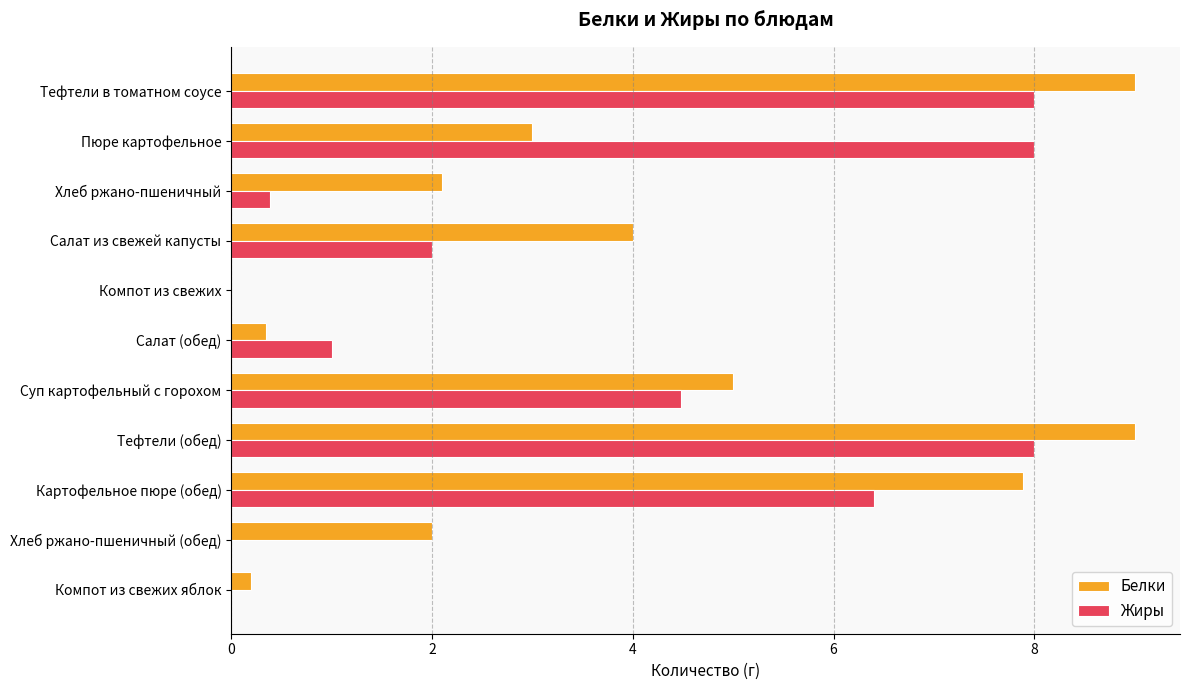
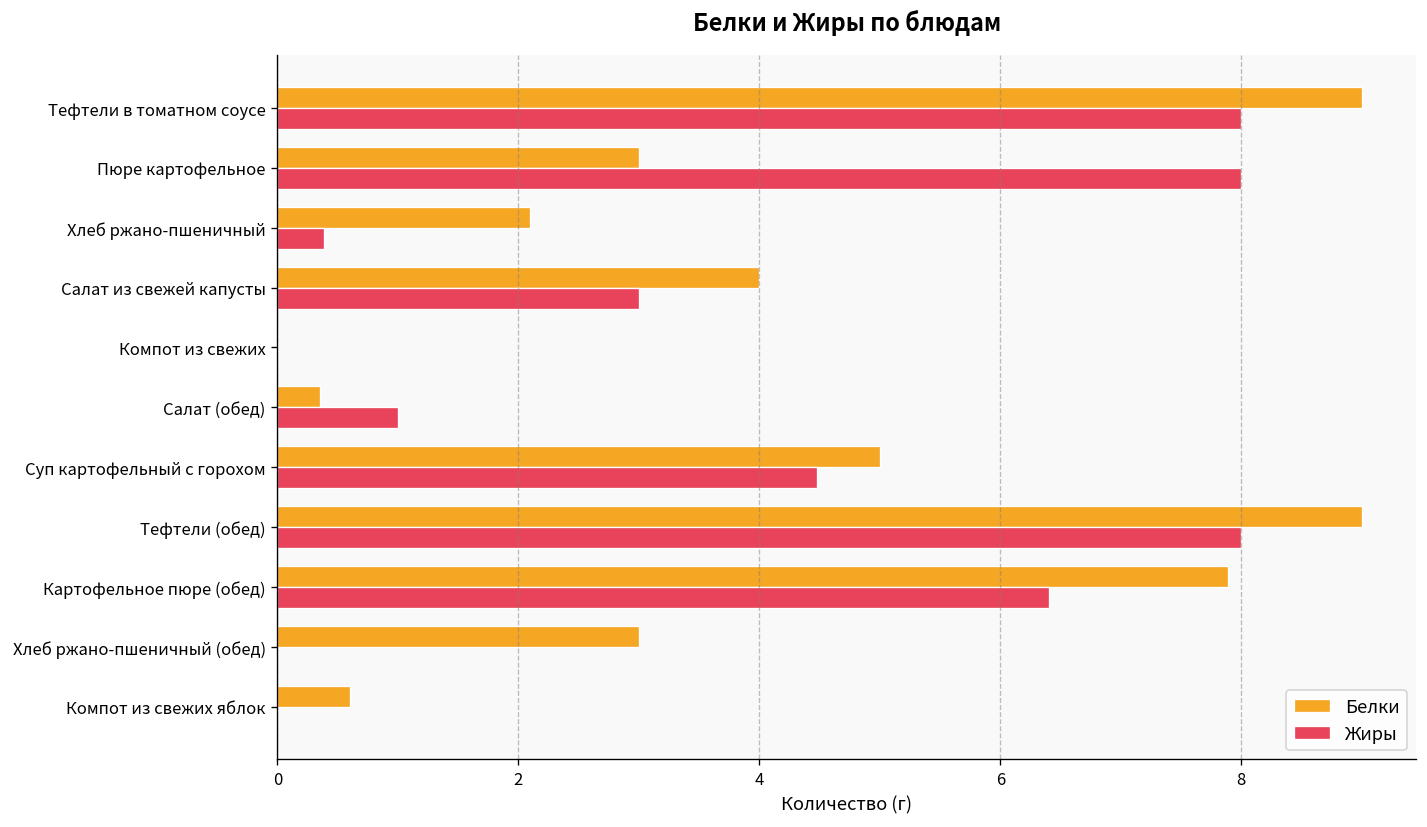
  {
    "Белки": {
      "Тефтели в томатном соусе": 9.0,
      "Пюре картофельное": 3.0,
      "Хлеб ржано-пшеничный": 2.1,
      "Салат из свежей капусты": 4.0,
      "Компот из свежих": 0.0,
      "Салат (обед)": 0.35,
      "Суп картофельный с горохом": 5.0,
      "Тефтели (обед)": 9.0,
      "Картофельное пюре (обед)": 7.9,
-     "Хлеб ржано-пшеничный (обед)": 2,
-     "Компот из свежих яблок": 0.2
+     "Хлеб ржано-пшеничный (обед)": 3,
+     "Компот из свежих яблок": 0.6
    },
    "Жиры": {
      "Тефтели в томатном соусе": 8,
      "Пюре картофельное": 8,
      "Хлеб ржано-пшеничный": 0.39,
-     "Салат из свежей капусты": 2,
+     "Салат из свежей капусты": 3,
      "Компот из свежих": 0,
      "Салат (обед)": 1,
      "Суп картофельный с горохом": 4.48,
      "Тефтели (обед)": 8,
      "Картофельное пюре (обед)": 6.40,
      "Хлеб ржано-пшеничный (обед)": 0,
      "Компот из свежих яблок": 0
    }
  }
